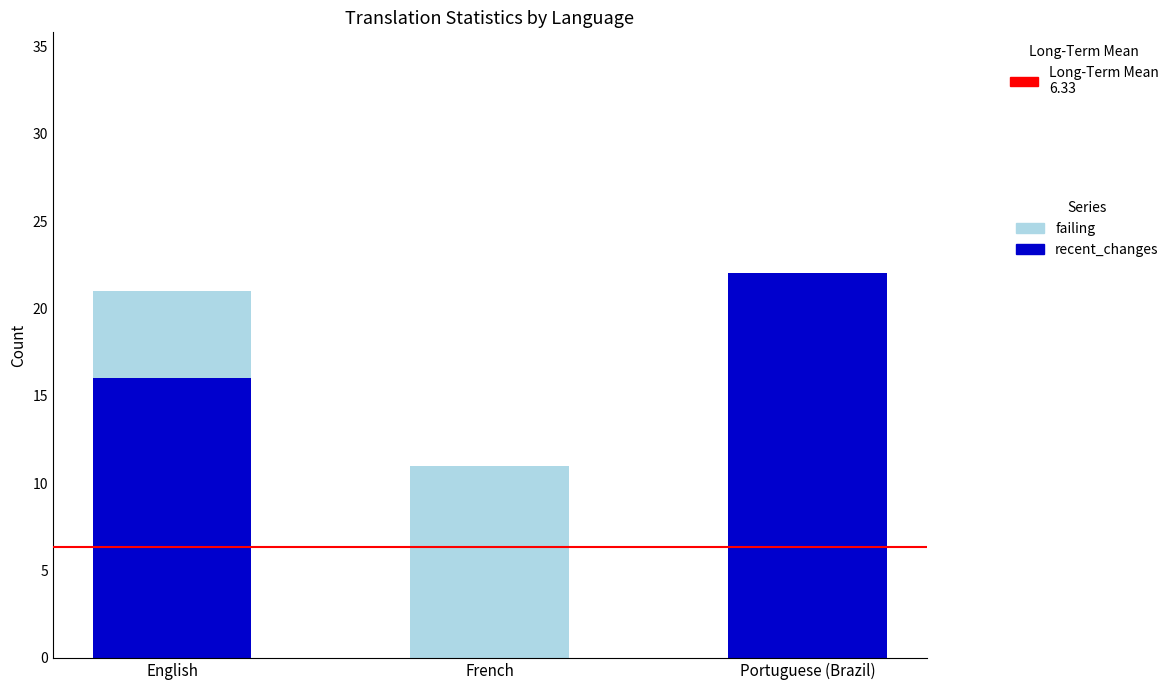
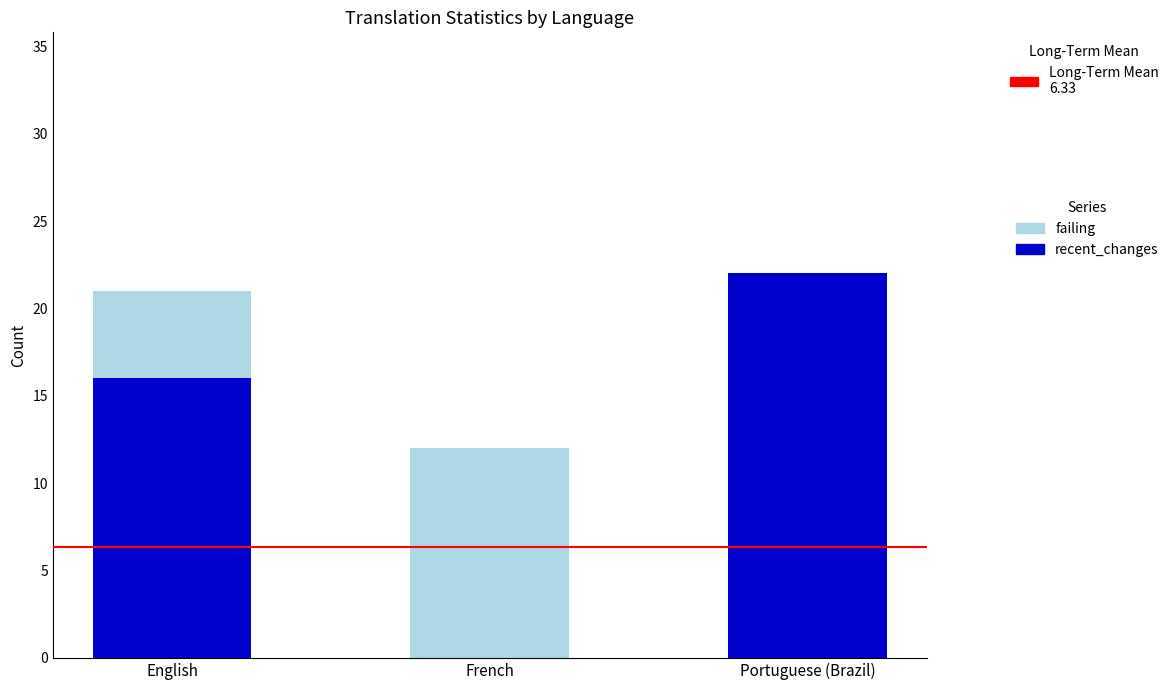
  {
    "recent_changes": {
      "English": 16,
      "French": 0,
      "Portuguese (Brazil)": 22
    },
    "failing": {
      "English": 5,
-     "French": 11,
+     "French": 12,
      "Portuguese (Brazil)": 0
    }
  }
